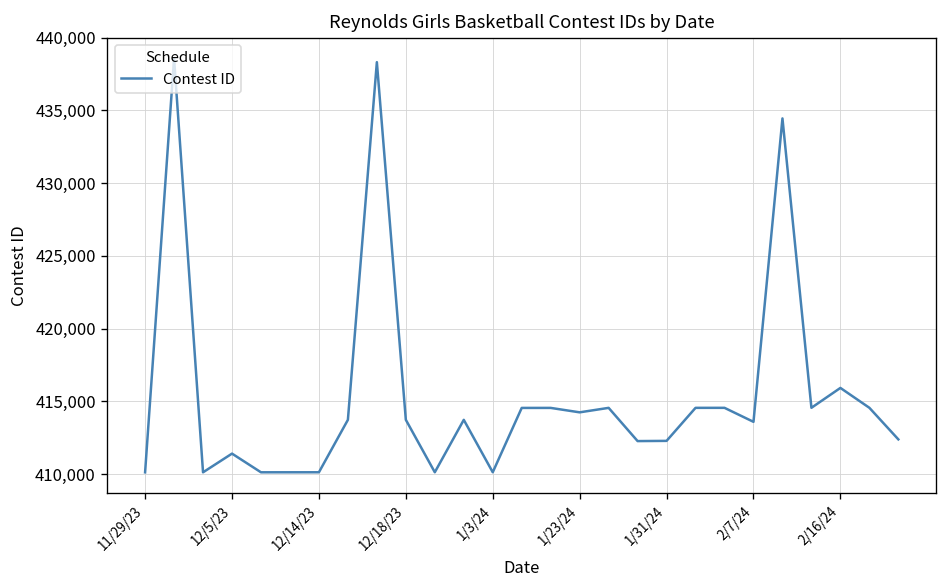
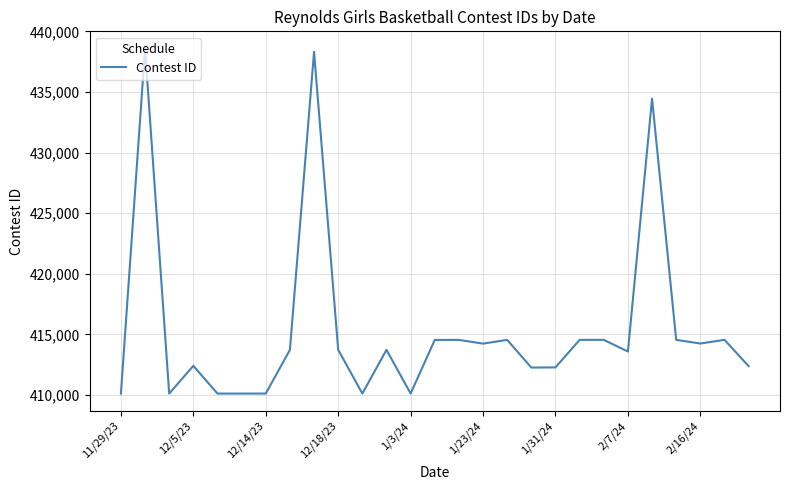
  {
-   "12/5/23": "411,400",
+   "12/5/23": "412,400",
    "12/14/23": "410,100",
    "12/18/23": "413,700",
    "1/3/24": "410,100",
    "1/23/24": "414,200",
    "1/31/24": "412,300",
    "2/7/24": "413,600",
-   "2/16/24": "415,900"
+   "2/16/24": "414,200"
  }
